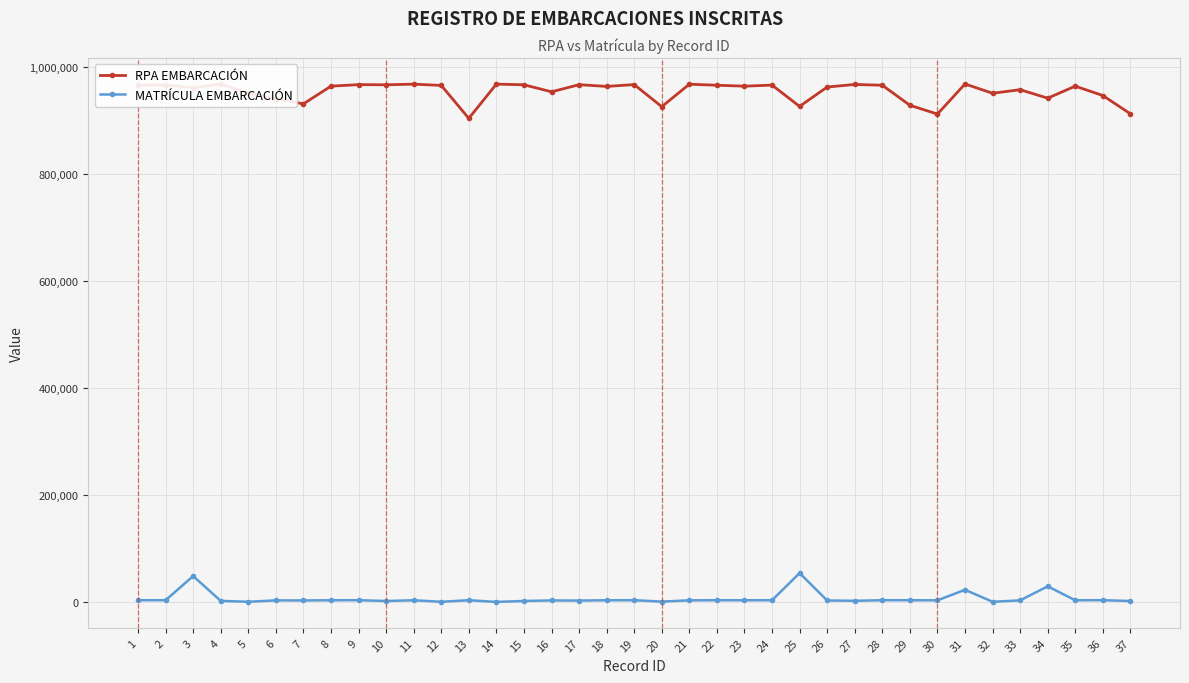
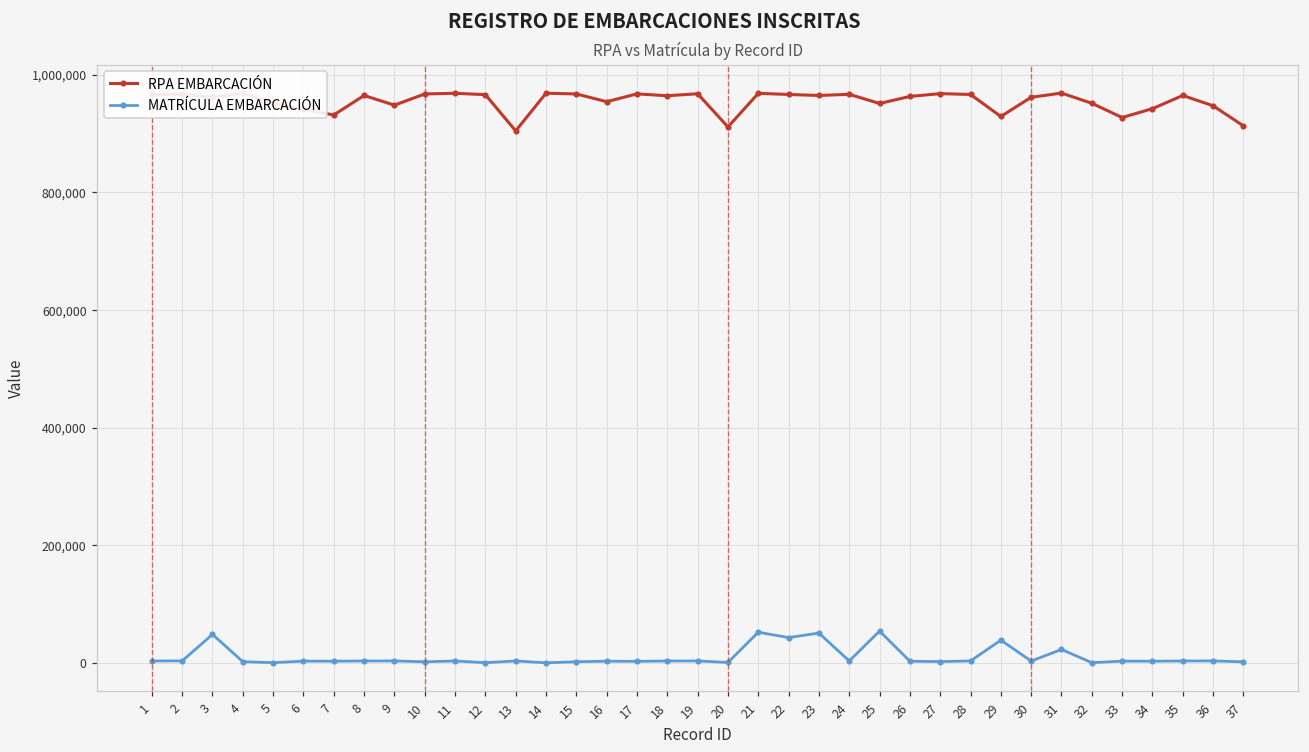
  {
    "RPA EMBARCACIÓN": {
      "7": "930,000",
      "8": "960,000",
-     "9": "970,000",
+     "9": "950,000",
      "10": "970,000",
      "11": "970,000",
      "12": "970,000",
      "13": "900,000",
      "14": "970,000",
      "15": "970,000",
      "16": "950,000",
      "17": "970,000",
      "18": "960,000",
      "19": "970,000",
-     "20": "930,000",
+     "20": "910,000",
      "21": "970,000",
      "22": "970,000",
      "23": "960,000",
      "24": "970,000",
-     "25": "930,000",
+     "25": "950,000",
      "26": "960,000",
      "27": "970,000",
      "28": "970,000",
      "29": "930,000",
-     "30": "910,000",
+     "30": "960,000",
      "31": "970,000",
      "32": "950,000",
-     "33": "960,000",
+     "33": "930,000",
      "34": "940,000",
      "35": "960,000",
      "36": "950,000",
      "37": "910,000"
    },
    "MATRÍCULA EMBARCACIÓN": {
      "1": "0",
      "2": "0",
      "3": "50,000",
      "4": "0",
      "5": "0",
      "6": "0",
      "7": "0",
      "8": "0",
      "9": "0",
      "10": "0",
      "11": "0",
      "12": "0",
      "13": "0",
      "14": "0",
      "15": "0",
      "16": "0",
      "17": "0",
      "18": "0",
      "19": "0",
      "20": "0",
-     "21": "0",
-     "22": "0",
-     "23": "0",
+     "21": "50,000",
+     "22": "40,000",
+     "23": "50,000",
      "24": "0",
      "25": "50,000",
      "26": "0",
      "27": "0",
      "28": "0",
-     "29": "0",
+     "29": "40,000",
      "30": "0",
      "31": "20,000",
      "32": "0",
      "33": "0",
-     "34": "30,000",
+     "34": "0",
      "35": "0",
      "36": "0",
      "37": "0"
    }
  }
